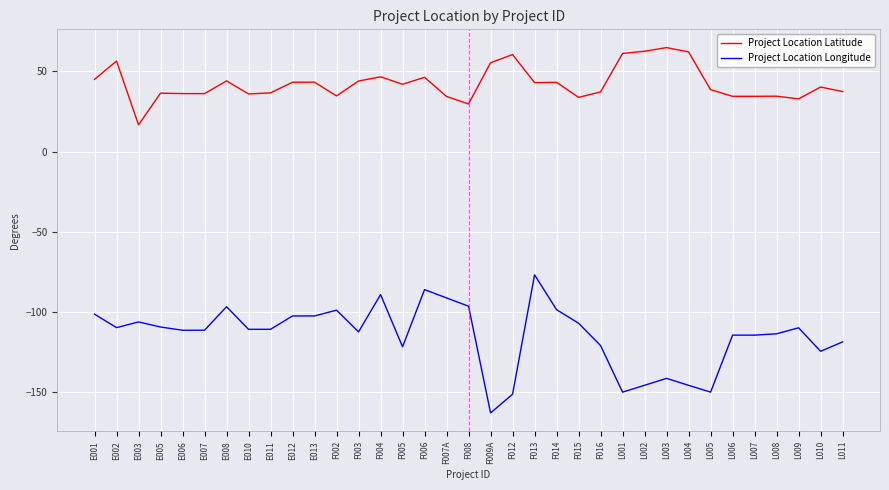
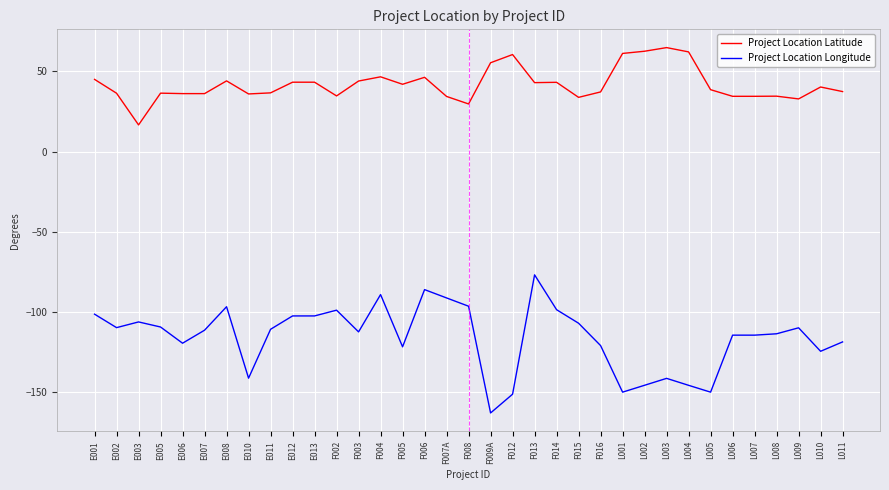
  {
    "Project Location Latitude": {
      "E001": 45,
-     "E002": 56,
+     "E002": 36,
      "E003": 17,
      "E005": 36,
      "E006": 36,
      "E007": 36,
      "E008": 44,
      "E010": 36,
      "E011": 37,
      "E012": 43,
      "E013": 43,
      "F002": 35,
      "F003": 44,
      "F004": 47,
      "F005": 42,
      "F006": 46,
      "F007A": 34,
      "F008": 30,
      "F009A": 55,
      "F012": 60,
      "F013": 43,
      "F014": 43,
      "F015": 34,
      "F016": 37,
      "L001": 61,
      "L002": 63,
      "L003": 65,
      "L004": 62,
      "L005": 39,
      "L006": 34,
      "L007": 34,
      "L008": 35,
      "L009": 33,
      "L010": 40,
      "L011": 37
    },
    "Project Location Longitude": {
      "E001": -101,
      "E002": -110,
      "E003": -106,
      "E005": -109,
-     "E006": -111,
+     "E006": -119,
      "E007": -111,
      "E008": -97,
-     "E010": -111,
+     "E010": -141,
      "E011": -111,
      "E012": -102,
      "E013": -102,
      "F002": -99,
      "F003": -112,
      "F004": -89,
      "F005": -122,
      "F006": -86,
      "F007A": -91,
      "F008": -96,
      "F009A": -163,
      "F012": -151,
      "F013": -77,
      "F014": -98,
      "F015": -107,
      "F016": -121,
      "L001": -150,
      "L002": -146,
      "L003": -141,
      "L004": -146,
      "L005": -150,
      "L006": -114,
      "L007": -114,
      "L008": -113,
      "L009": -110,
      "L010": -124,
      "L011": -119
    }
  }
